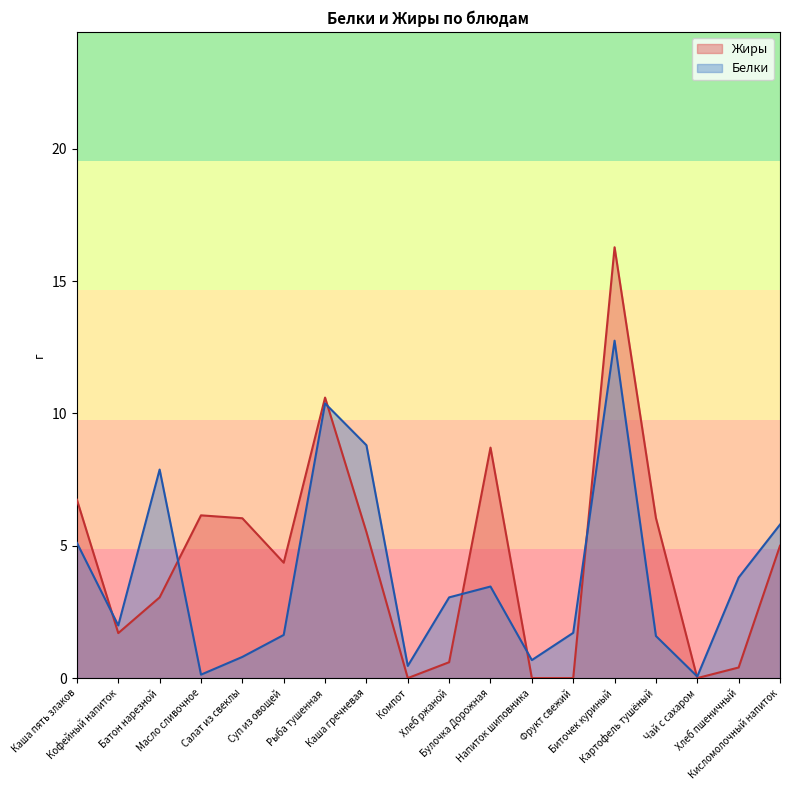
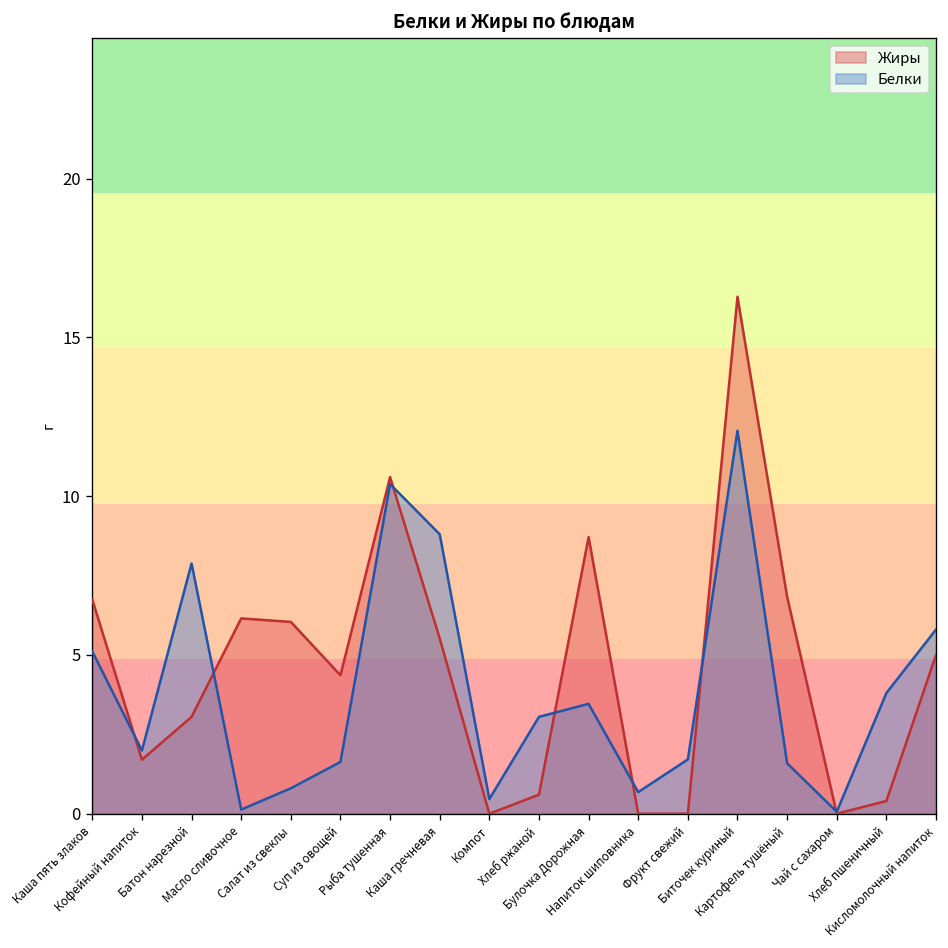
  {
    "Жиры": {
      "Каша пять злаков": 6.7,
      "Кофейный напиток": 1.7,
      "Батон нарезной": 3.1,
      "Масло сливочное": 6.2,
      "Салат из свеклы": 6.0,
      "Суп из овощей": 4.4,
      "Рыба тушенная": 10.6,
      "Каша гречневая": 5.5,
      "Компот": 0.0,
      "Хлеб ржаной": 0.6,
      "Булочка Дорожная": 8.7,
      "Напиток шиповника": 0.0,
      "Фрукт свежий": 0.0,
      "Биточек куриный": 16.3,
-     "Картофель тушёный": 6.1,
+     "Картофель тушёный": 6.8,
      "Хлеб пшеничный": 0.4,
      "Кисломолочный напиток": 5.0
    },
    "Белки": {
      "Каша пять злаков": 5.1,
      "Кофейный напиток": 2.0,
      "Батон нарезной": 7.9,
      "Масло сливочное": 0.1,
      "Салат из свеклы": 0.8,
      "Суп из овощей": 1.6,
      "Рыба тушенная": 10.4,
      "Каша гречневая": 8.8,
      "Компот": 0.5,
      "Хлеб ржаной": 3.1,
      "Булочка Дорожная": 3.5,
      "Напиток шиповника": 0.7,
      "Фрукт свежий": 1.7,
-     "Биточек куриный": 12.8,
+     "Биточек куриный": 12.1,
      "Картофель тушёный": 1.6,
      "Хлеб пшеничный": 3.8,
      "Кисломолочный напиток": 5.8
    }
  }
